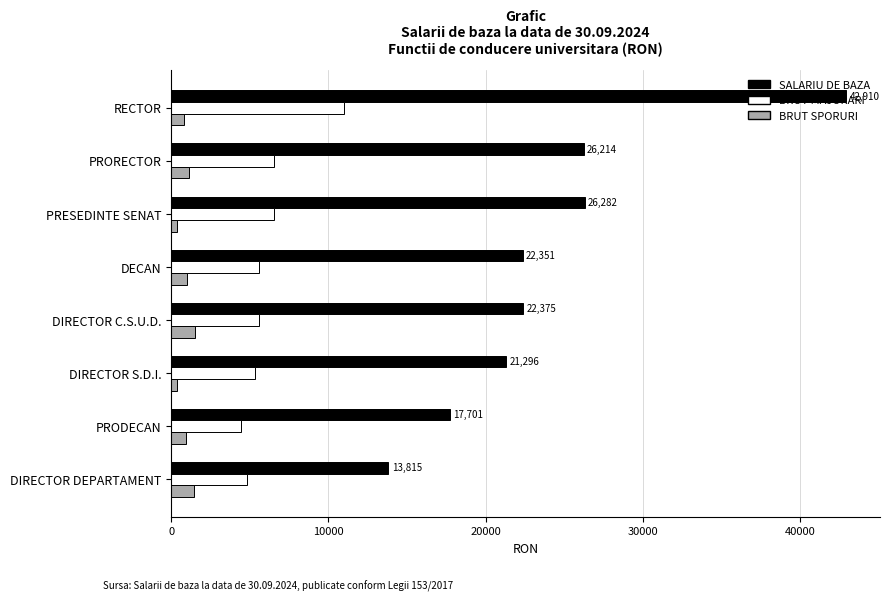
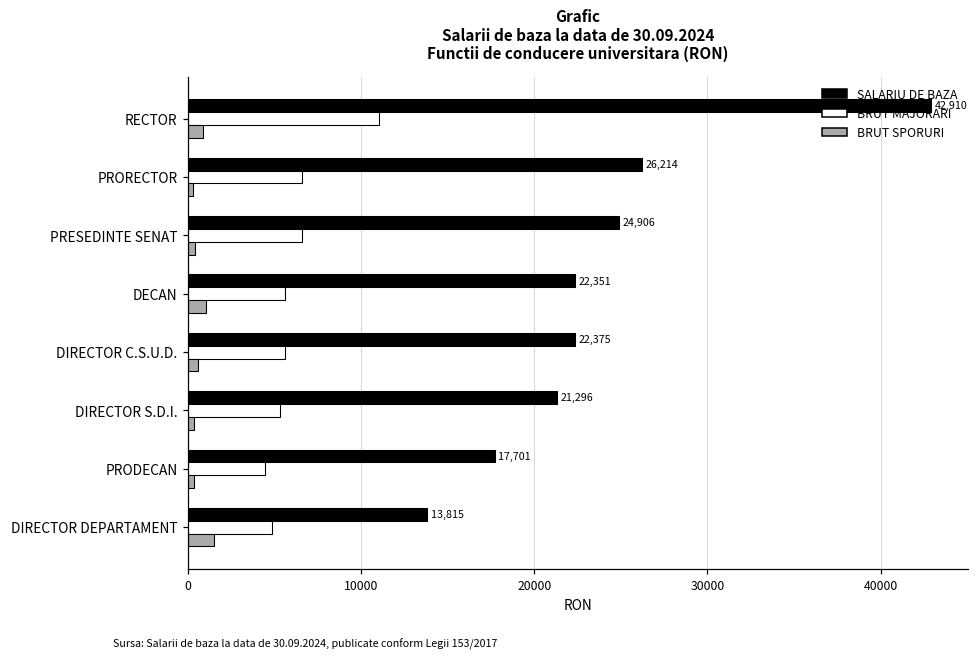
  {
    "SALARIU DE BAZA": {
      "RECTOR": "42,910",
      "PRORECTOR": "26,214",
-     "PRESEDINTE SENAT": "26,282",
+     "PRESEDINTE SENAT": "24,906",
      "DECAN": "22,351",
      "DIRECTOR C.S.U.D.": "22,375",
      "DIRECTOR S.D.I.": "21,296",
      "PRODECAN": "17,701",
      "DIRECTOR DEPARTAMENT": "13,815"
    },
    "BRUT SPORURI": {
      "RECTOR": "800",
-     "PRORECTOR": "1100",
+     "PRORECTOR": "300",
      "PRESEDINTE SENAT": "400",
      "DECAN": "1000",
-     "DIRECTOR C.S.U.D.": "1500",
+     "DIRECTOR C.S.U.D.": "600",
      "DIRECTOR S.D.I.": "400",
-     "PRODECAN": "900",
+     "PRODECAN": "300",
      "DIRECTOR DEPARTAMENT": "1500"
    }
  }
